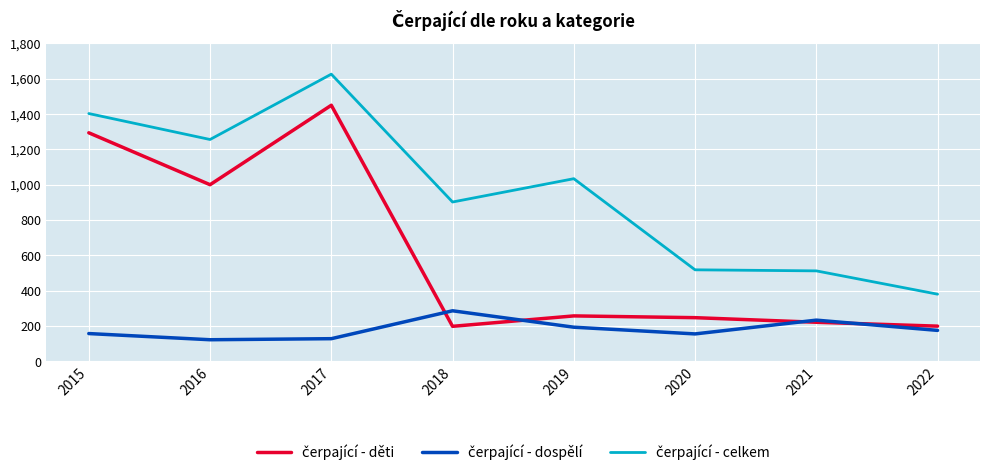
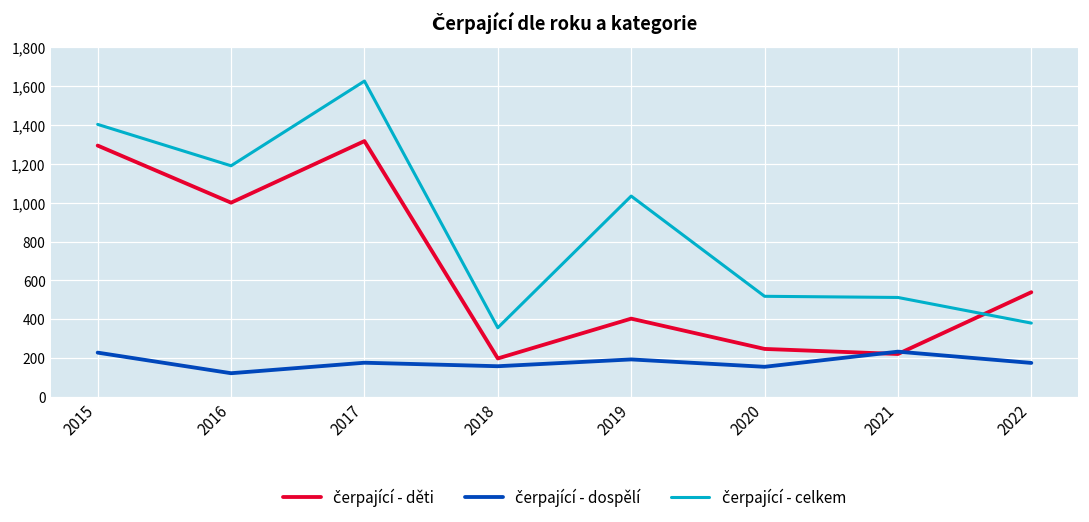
  {
    "čerpající - děti": {
      "2015": "1,290",
      "2016": "1,000",
-     "2017": "1,450",
+     "2017": "1,320",
      "2018": "200",
-     "2019": "260",
+     "2019": "400",
      "2020": "250",
-     "2022": "200"
+     "2022": "540"
    },
    "čerpající - dospělí": {
-     "2015": "160",
+     "2015": "230",
      "2016": "120",
-     "2017": "130",
-     "2018": "290",
+     "2017": "180",
+     "2018": "160",
      "2019": "190",
      "2020": "160",
      "2022": "180"
    },
    "čerpající - celkem": {
      "2015": "1,400",
-     "2016": "1,260",
+     "2016": "1,190",
      "2017": "1,630",
-     "2018": "900",
+     "2018": "360",
      "2019": "1,030",
      "2020": "520",
      "2021": "510",
      "2022": "380"
    }
  }
